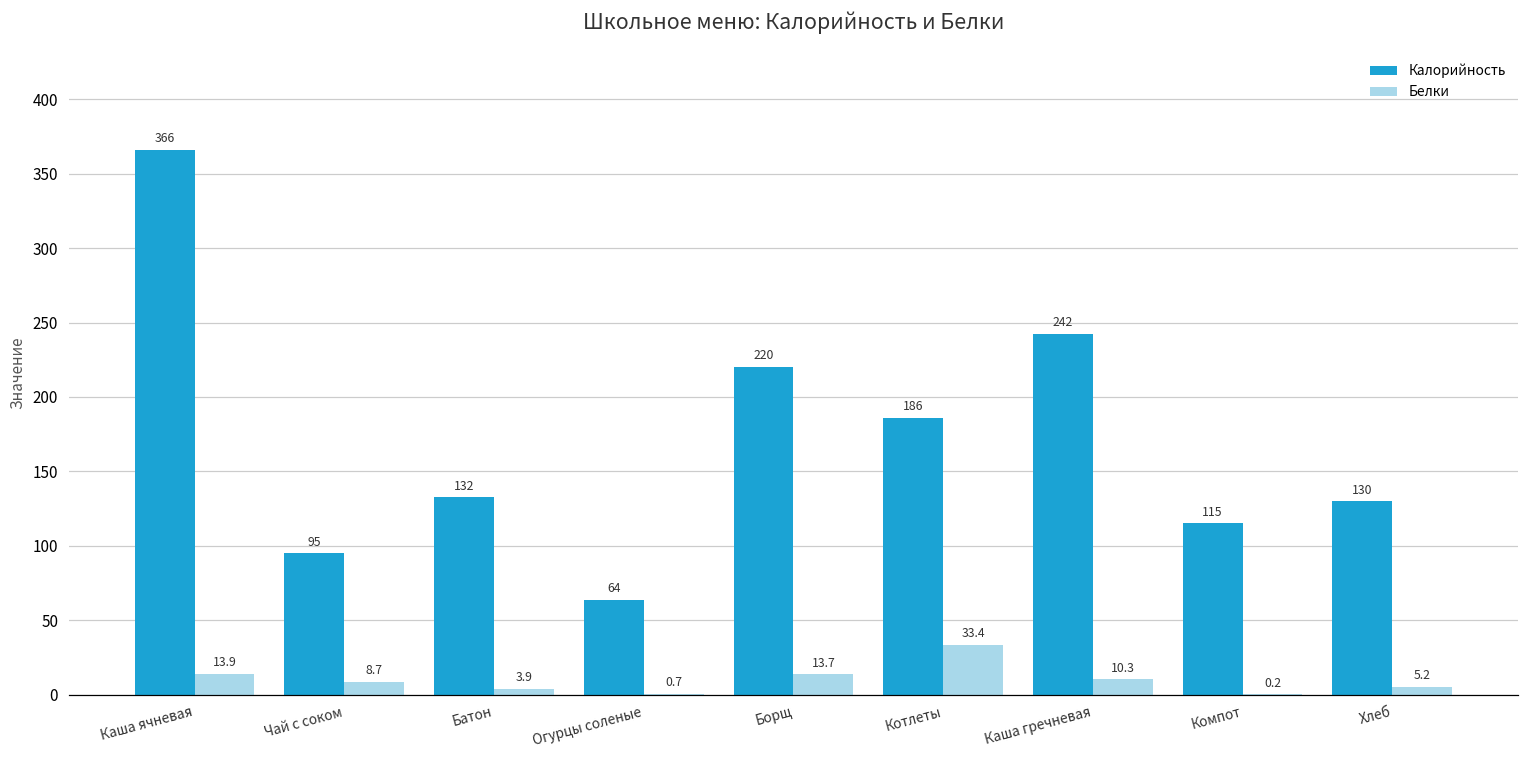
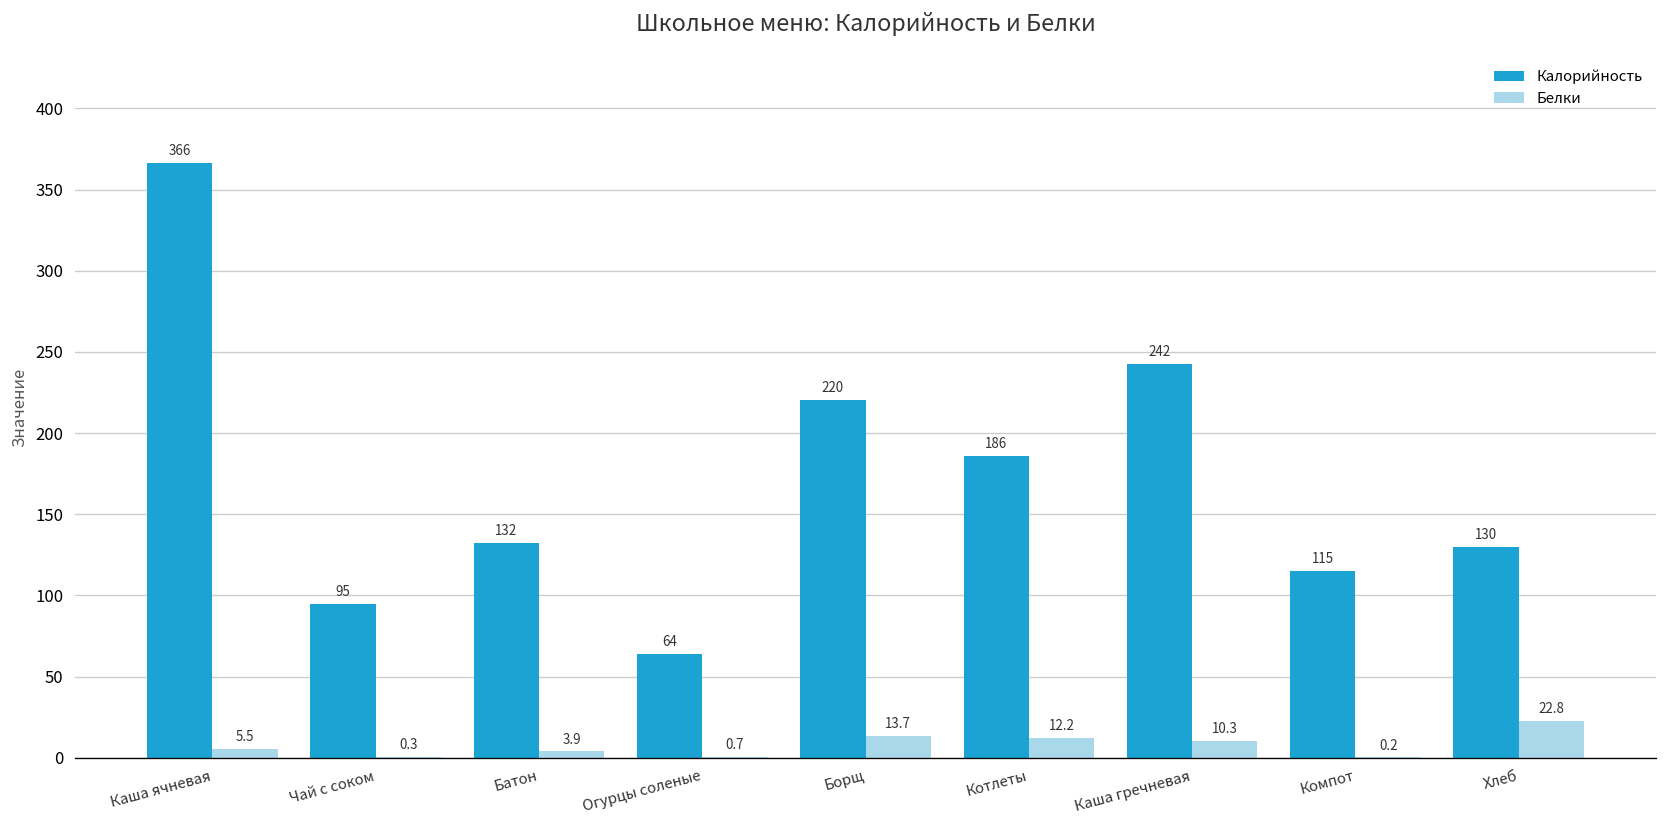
  {
    "Калорийность": {
      "Каша ячневая": 366,
      "Чай с соком": 95,
      "Батон": 132,
      "Огурцы соленые": 64,
      "Борщ": 220,
      "Котлеты": 186,
      "Каша гречневая": 242,
      "Компот": 115,
      "Хлеб": 130
    },
    "Белки": {
-     "Каша ячневая": 13.9,
-     "Чай с соком": 8.7,
+     "Каша ячневая": 5.5,
+     "Чай с соком": 0.3,
      "Батон": 3.9,
      "Огурцы соленые": 0.7,
      "Борщ": 13.7,
-     "Котлеты": 33.4,
+     "Котлеты": 12.2,
      "Каша гречневая": 10.3,
      "Компот": 0.2,
-     "Хлеб": 5.2
+     "Хлеб": 22.8
    }
  }
